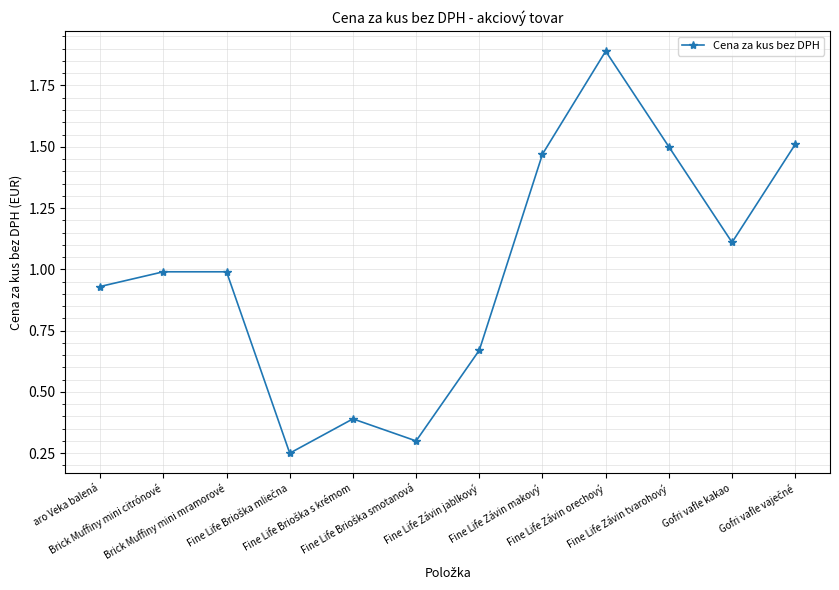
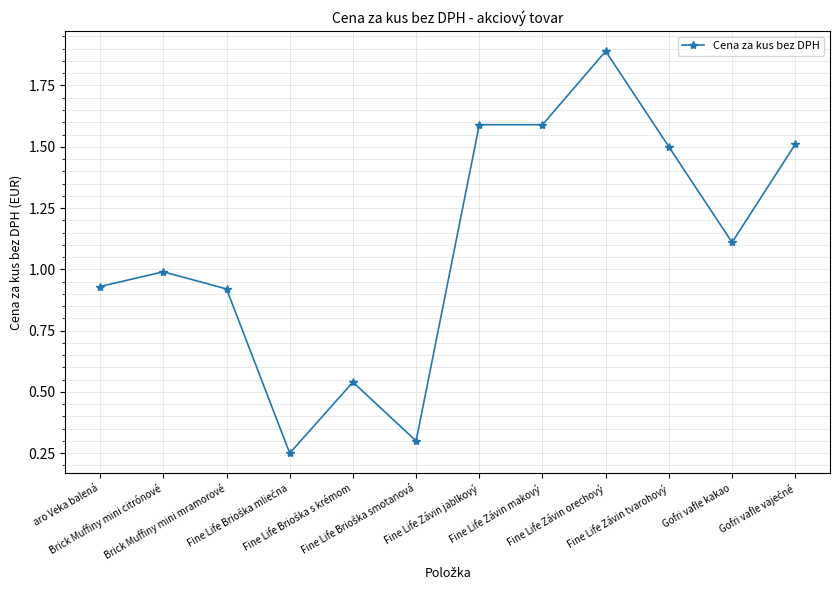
  {
    "aro Veka balená": 0.93,
    "Brick Muffiny mini citrónové": 0.99,
-   "Brick Muffiny mini mramorové": 0.99,
+   "Brick Muffiny mini mramorové": 0.92,
    "Fine Life Brioška mliečna": 0.25,
-   "Fine Life Brioška s krémom": 0.39,
+   "Fine Life Brioška s krémom": 0.54,
    "Fine Life Brioška smotanová": 0.30,
-   "Fine Life Závin jablkový": 0.67,
-   "Fine Life Závin makový": 1.47,
+   "Fine Life Závin jablkový": 1.59,
+   "Fine Life Závin makový": 1.59,
    "Fine Life Závin orechový": 1.89,
    "Fine Life Závin tvarohový": 1.50,
    "Gofri vafle kakao": 1.11,
    "Gofri vafle vaječné": 1.51
  }
